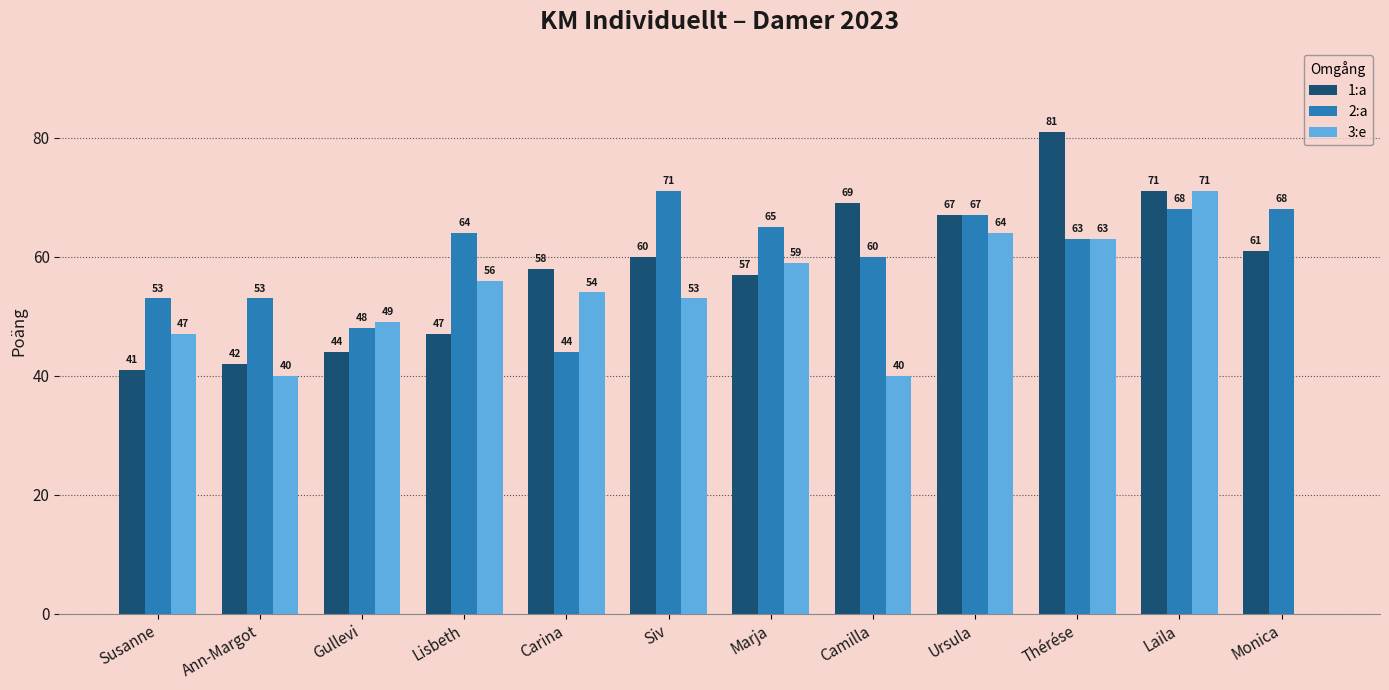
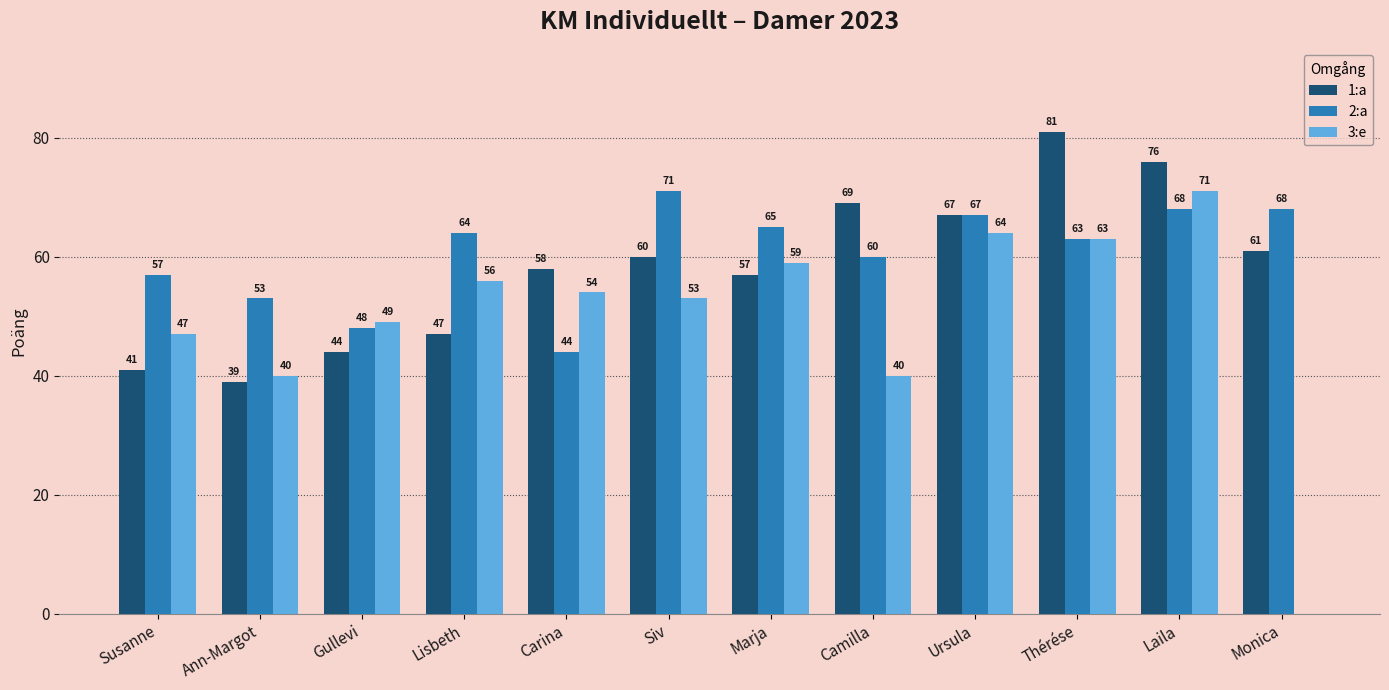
  {
    "1:a": {
      "Susanne": 41,
-     "Ann-Margot": 42,
+     "Ann-Margot": 39,
      "Gullevi": 44,
      "Lisbeth": 47,
      "Carina": 58,
      "Siv": 60,
      "Marja": 57,
      "Camilla": 69,
      "Ursula": 67,
      "Thérése": 81,
-     "Laila": 71,
+     "Laila": 76,
      "Monica": 61
    },
    "2:a": {
-     "Susanne": 53,
+     "Susanne": 57,
      "Ann-Margot": 53,
      "Gullevi": 48,
      "Lisbeth": 64,
      "Carina": 44,
      "Siv": 71,
      "Marja": 65,
      "Camilla": 60,
      "Ursula": 67,
      "Thérése": 63,
      "Laila": 68,
      "Monica": 68
    },
    "3:e": {
      "Susanne": 47,
      "Ann-Margot": 40,
      "Gullevi": 49,
      "Lisbeth": 56,
      "Carina": 54,
      "Siv": 53,
      "Marja": 59,
      "Camilla": 40,
      "Ursula": 64,
      "Thérése": 63,
      "Laila": 71
    }
  }
